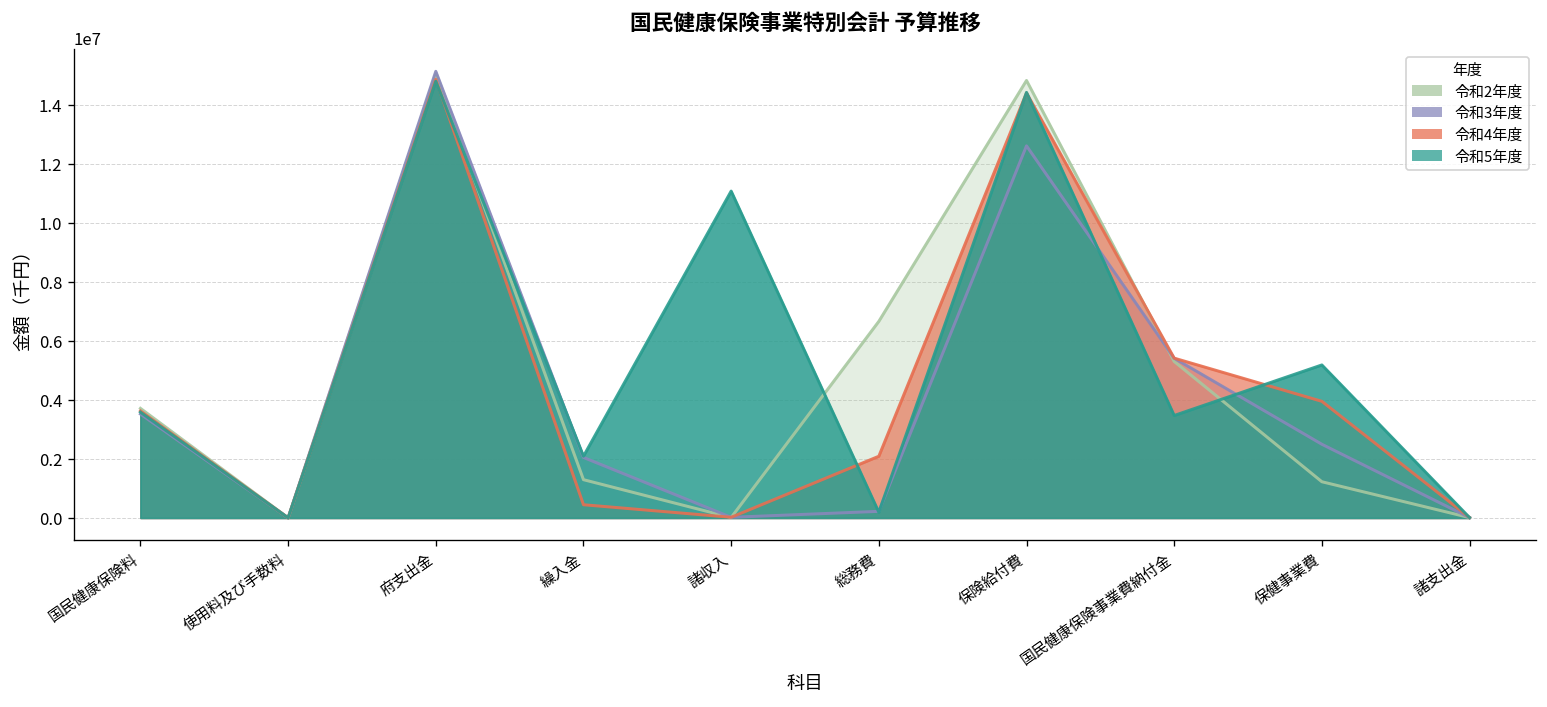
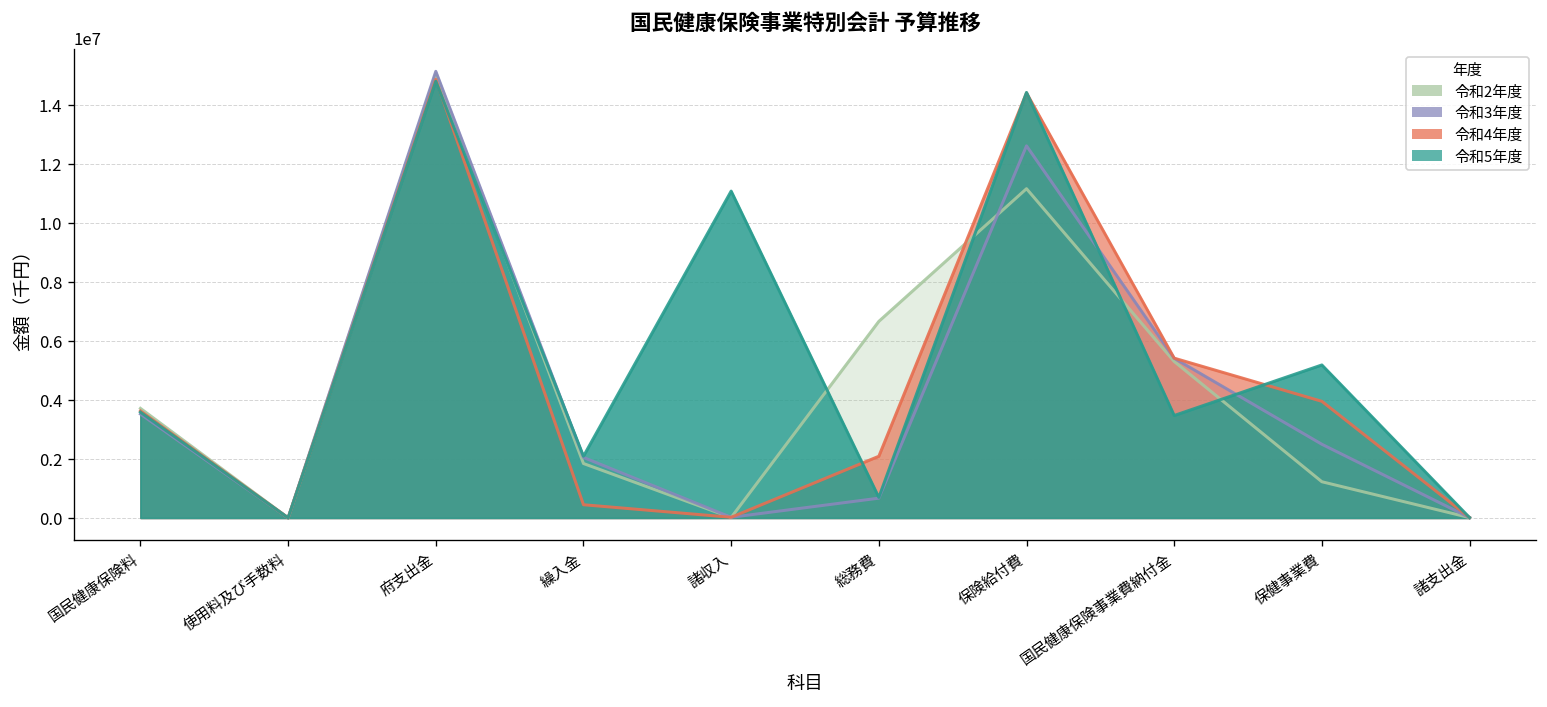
  {
    "令和2年度": {
-     "繰入金": 1300000,
+     "繰入金": 1800000,
      "総務費": 6700000,
-     "保険給付費": 14800000,
+     "保険給付費": 11200000,
      "国民健康保険事業費納付金": 5300000,
      "保健事業費": 1200000
    },
    "令和3年度": {
-     "総務費": 200000,
+     "総務費": 700000,
      "保険給付費": 12600000,
      "保健事業費": 2500000
    },
    "令和4年度": {
      "繰入金": 400000,
      "総務費": 2100000,
      "保健事業費": 3900000
    },
    "令和5年度": {
      "諸収入": 11100000,
-     "総務費": 200000,
+     "総務費": 700000,
      "国民健康保険事業費納付金": 3500000,
      "保健事業費": 5200000
    }
  }
